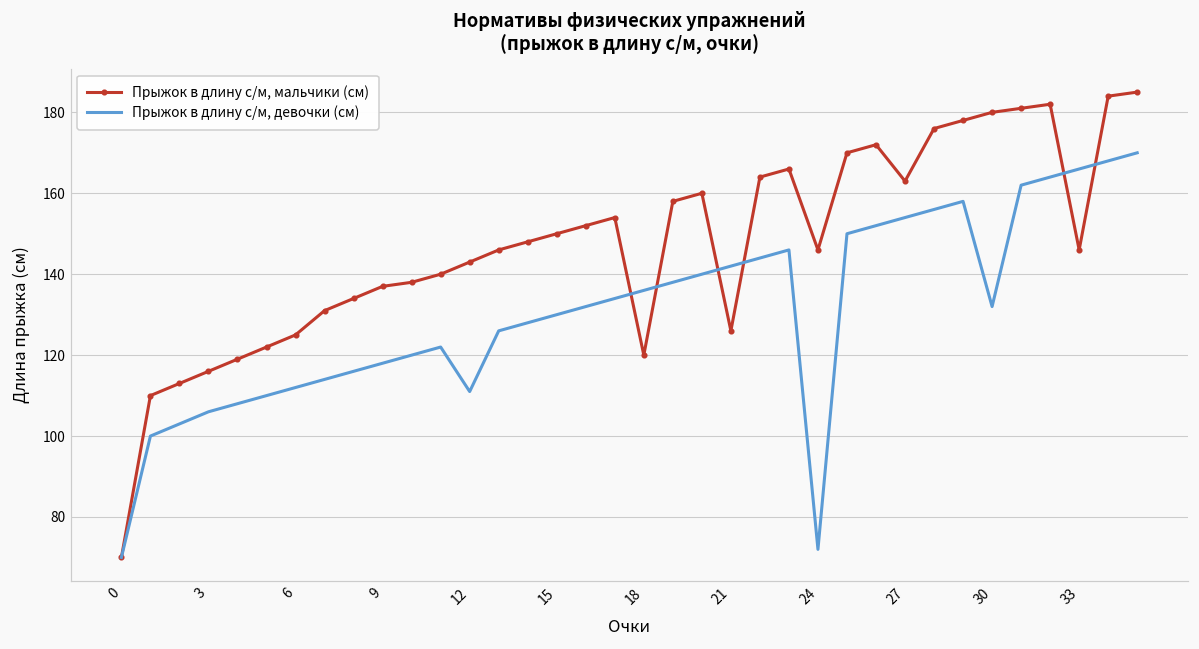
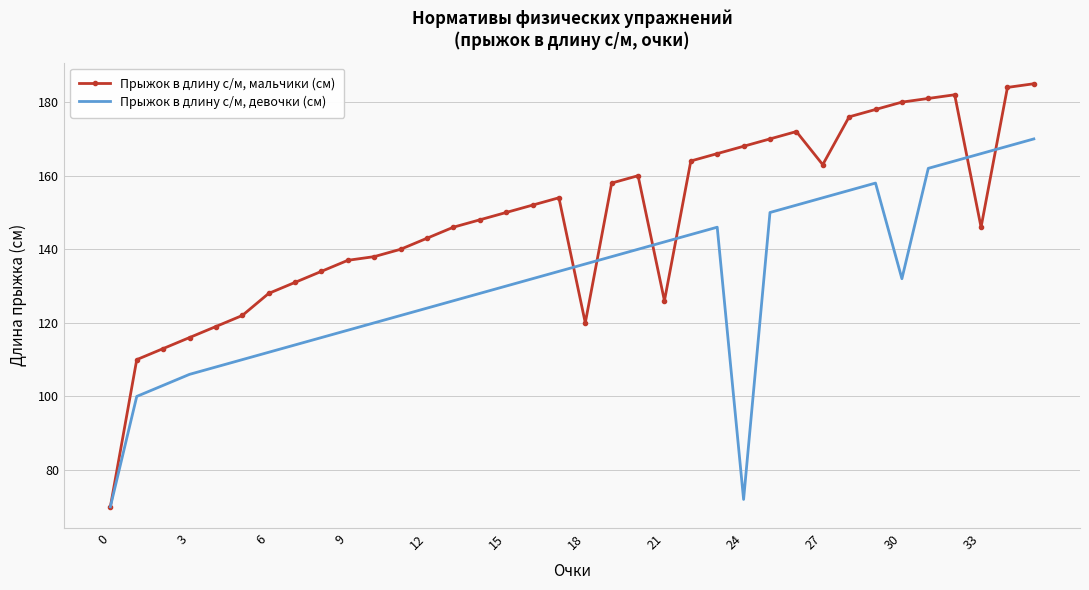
  {
    "Прыжок в длину с/м, мальчики (см)": {
      "3": 116,
-     "6": 125,
+     "6": 128,
      "9": 137,
      "12": 143,
      "15": 150,
      "18": 120,
      "21": 126,
-     "24": 146,
+     "24": 168,
      "27": 163,
      "30": 180,
      "33": 146
    },
    "Прыжок в длину с/м, девочки (см)": {
      "3": 106,
      "6": 112,
      "9": 118,
-     "12": 111,
+     "12": 124,
      "15": 130,
      "18": 136,
      "21": 142,
      "24": 72,
      "27": 154,
      "30": 132,
      "33": 166
    }
  }
